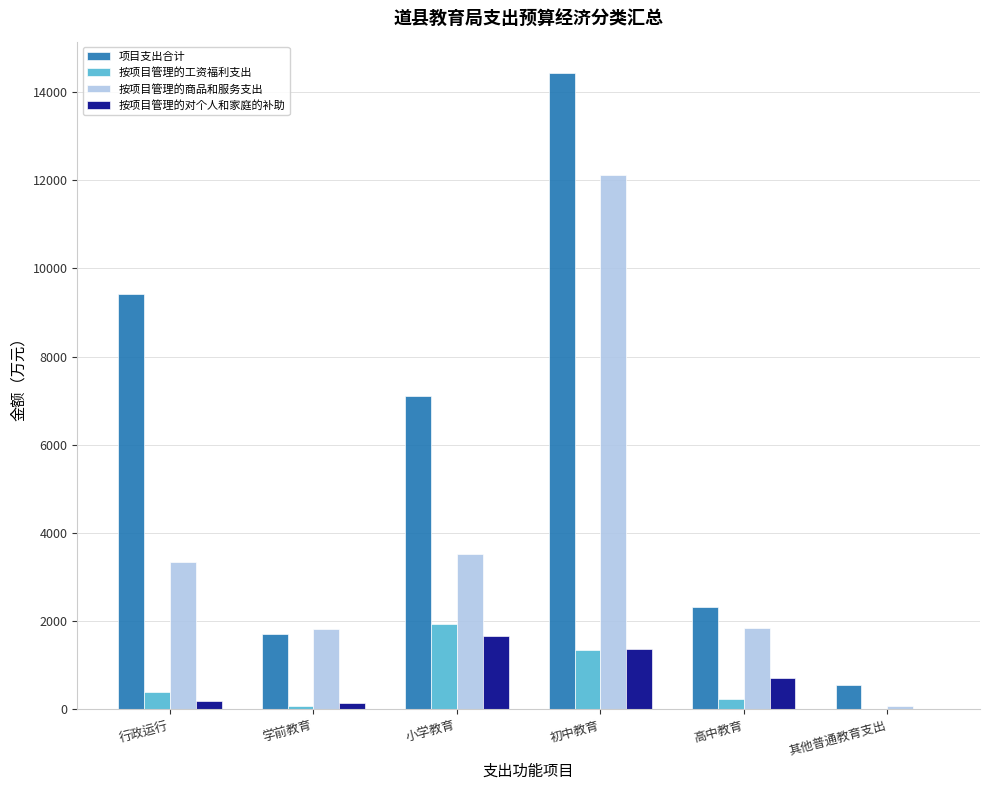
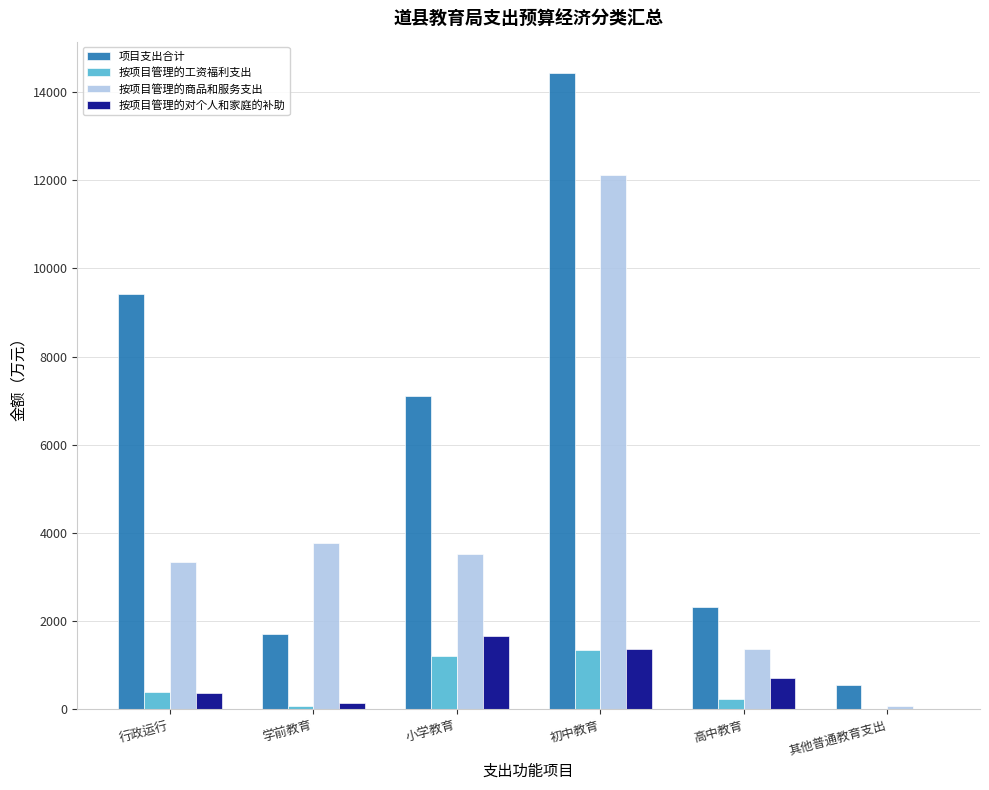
  {
    "项目支出合计": {
      "行政运行": 9400,
      "学前教育": 1700,
      "小学教育": 7100,
      "初中教育": 14400,
      "高中教育": 2300,
      "其他普通教育支出": 500
    },
    "按项目管理的工资福利支出": {
      "行政运行": 400,
      "学前教育": 100,
-     "小学教育": 1900,
+     "小学教育": 1200,
      "初中教育": 1300,
      "高中教育": 200,
      "其他普通教育支出": 0
    },
    "按项目管理的商品和服务支出": {
      "行政运行": 3300,
-     "学前教育": 1800,
+     "学前教育": 3800,
      "小学教育": 3500,
      "初中教育": 12100,
-     "高中教育": 1900,
+     "高中教育": 1400,
      "其他普通教育支出": 100
    },
    "按项目管理的对个人和家庭的补助": {
-     "行政运行": 200,
+     "行政运行": 400,
      "学前教育": 100,
      "小学教育": 1700,
      "初中教育": 1400,
      "高中教育": 700,
      "其他普通教育支出": 0
    }
  }
